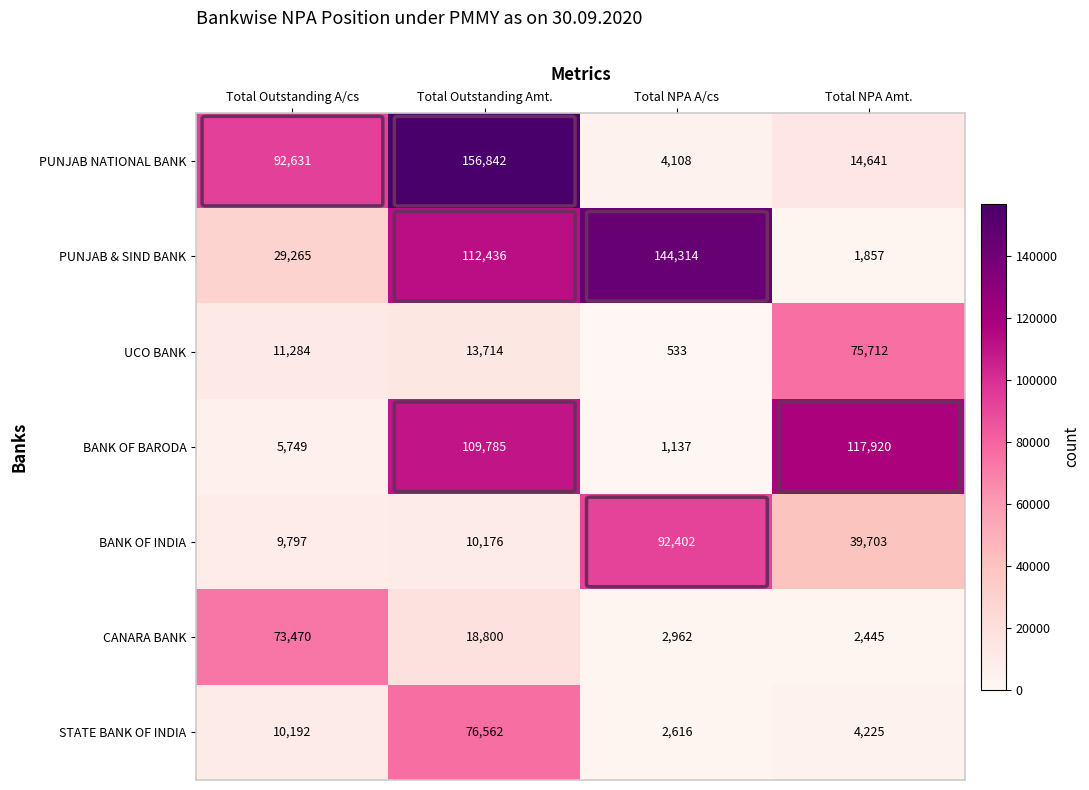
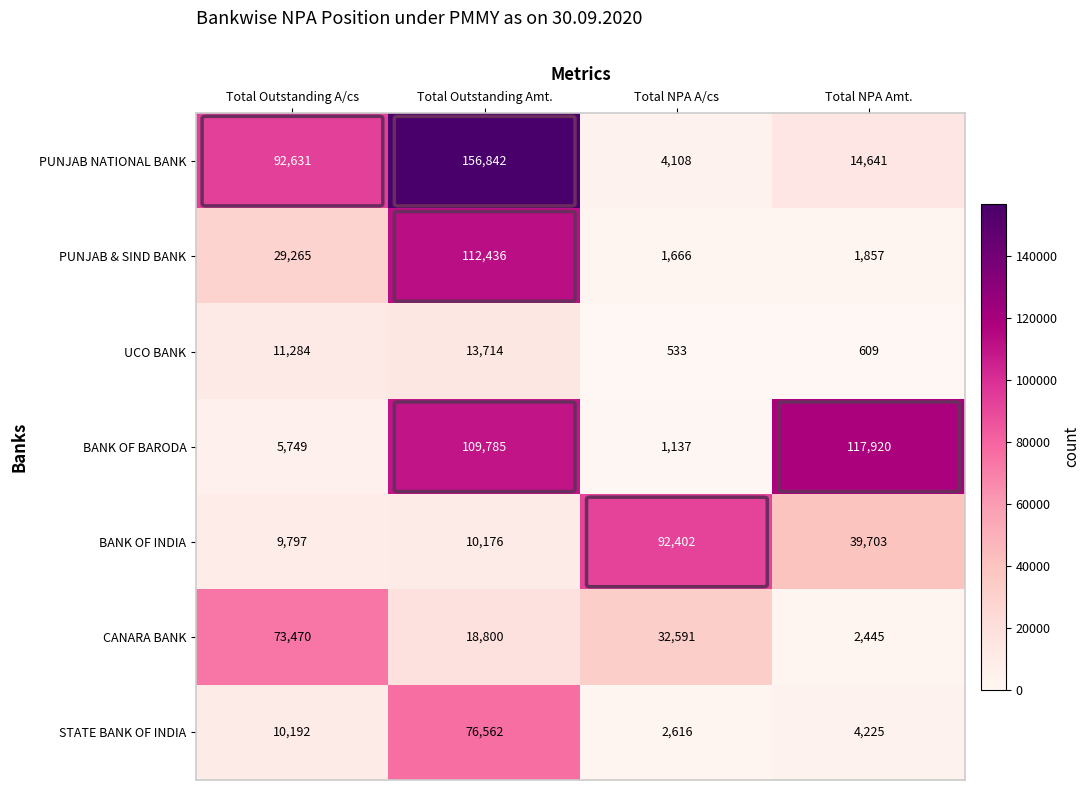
  {
    "PUNJAB NATIONAL BANK": {
      "Total Outstanding A/cs": "92,631",
      "Total Outstanding Amt.": "156,842",
      "Total NPA A/cs": "4,108",
      "Total NPA Amt.": "14,641"
    },
    "PUNJAB & SIND BANK": {
      "Total Outstanding A/cs": "29,265",
      "Total Outstanding Amt.": "112,436",
-     "Total NPA A/cs": "144,314",
+     "Total NPA A/cs": "1,666",
      "Total NPA Amt.": "1,857"
    },
    "UCO BANK": {
      "Total Outstanding A/cs": "11,284",
      "Total Outstanding Amt.": "13,714",
      "Total NPA A/cs": "533",
-     "Total NPA Amt.": "75,712"
+     "Total NPA Amt.": "609"
    },
    "BANK OF BARODA": {
      "Total Outstanding A/cs": "5,749",
      "Total Outstanding Amt.": "109,785",
      "Total NPA A/cs": "1,137",
      "Total NPA Amt.": "117,920"
    },
    "BANK OF INDIA": {
      "Total Outstanding A/cs": "9,797",
      "Total Outstanding Amt.": "10,176",
      "Total NPA A/cs": "92,402",
      "Total NPA Amt.": "39,703"
    },
    "CANARA BANK": {
      "Total Outstanding A/cs": "73,470",
      "Total Outstanding Amt.": "18,800",
-     "Total NPA A/cs": "2,962",
+     "Total NPA A/cs": "32,591",
      "Total NPA Amt.": "2,445"
    },
    "STATE BANK OF INDIA": {
      "Total Outstanding A/cs": "10,192",
      "Total Outstanding Amt.": "76,562",
      "Total NPA A/cs": "2,616",
      "Total NPA Amt.": "4,225"
    }
  }
